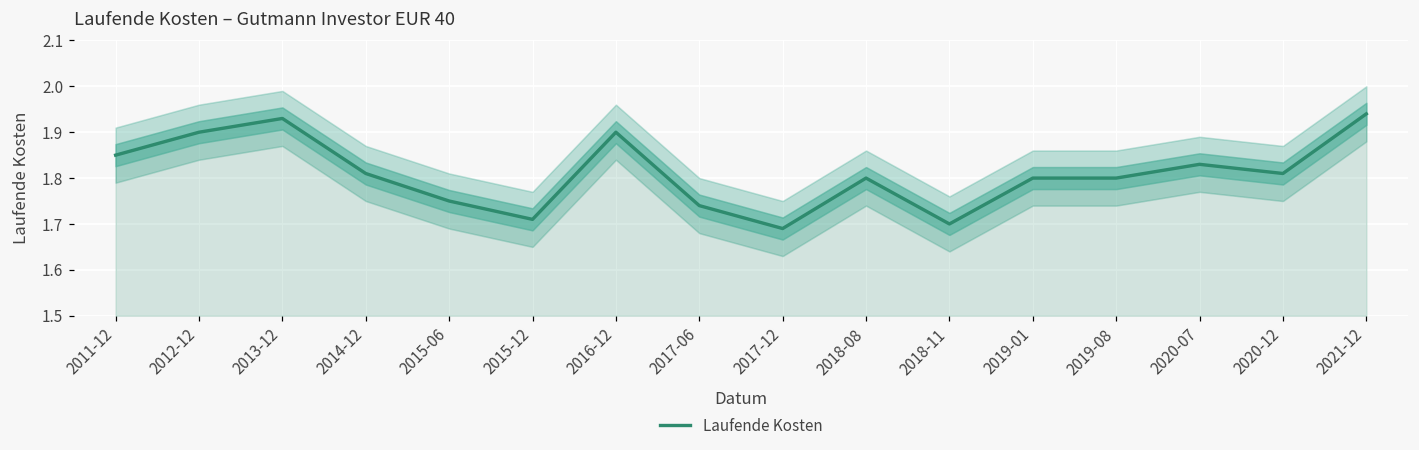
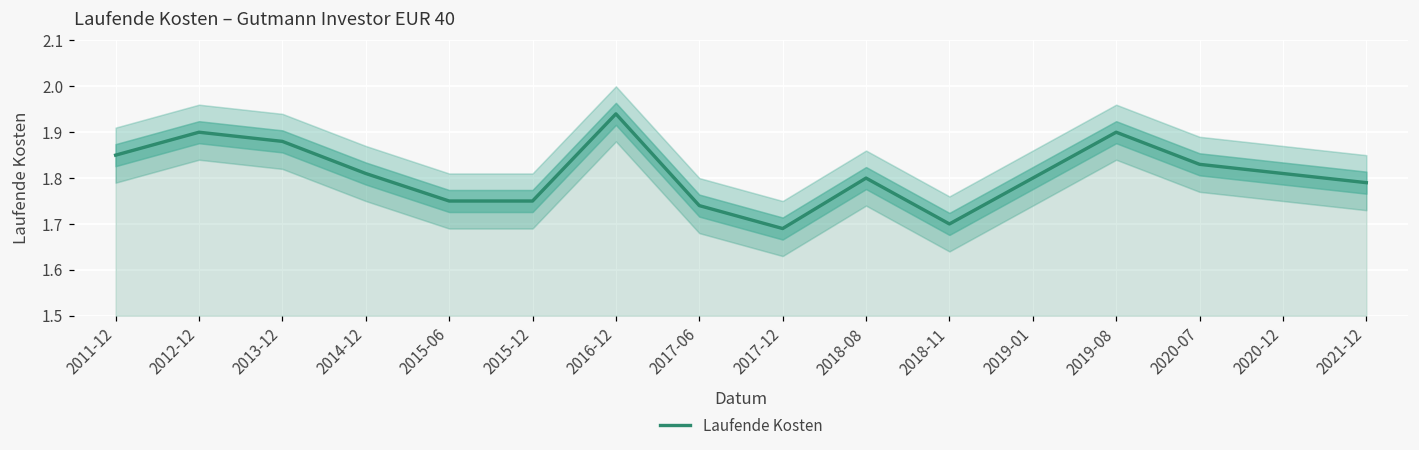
  {
    "Laufende Kosten": {
      "2011-12": 1.85,
      "2012-12": 1.90,
-     "2013-12": 1.93,
+     "2013-12": 1.88,
      "2014-12": 1.81,
      "2015-06": 1.75,
-     "2015-12": 1.71,
-     "2016-12": 1.90,
+     "2015-12": 1.75,
+     "2016-12": 1.94,
      "2017-06": 1.74,
      "2017-12": 1.69,
      "2018-08": 1.80,
      "2018-11": 1.70,
      "2019-01": 1.80,
-     "2019-08": 1.8,
+     "2019-08": 1.9,
      "2020-07": 1.83,
      "2020-12": 1.81,
-     "2021-12": 1.94
+     "2021-12": 1.79
    }
  }
